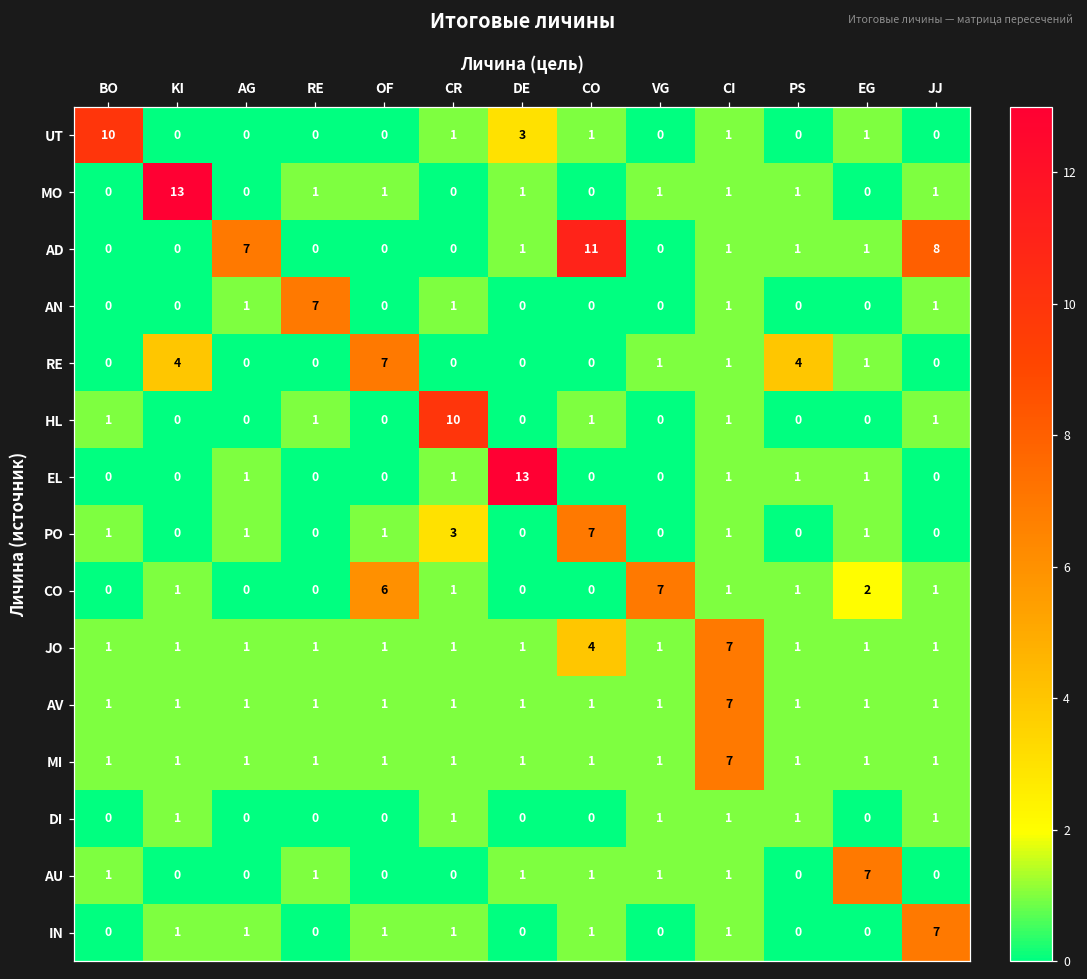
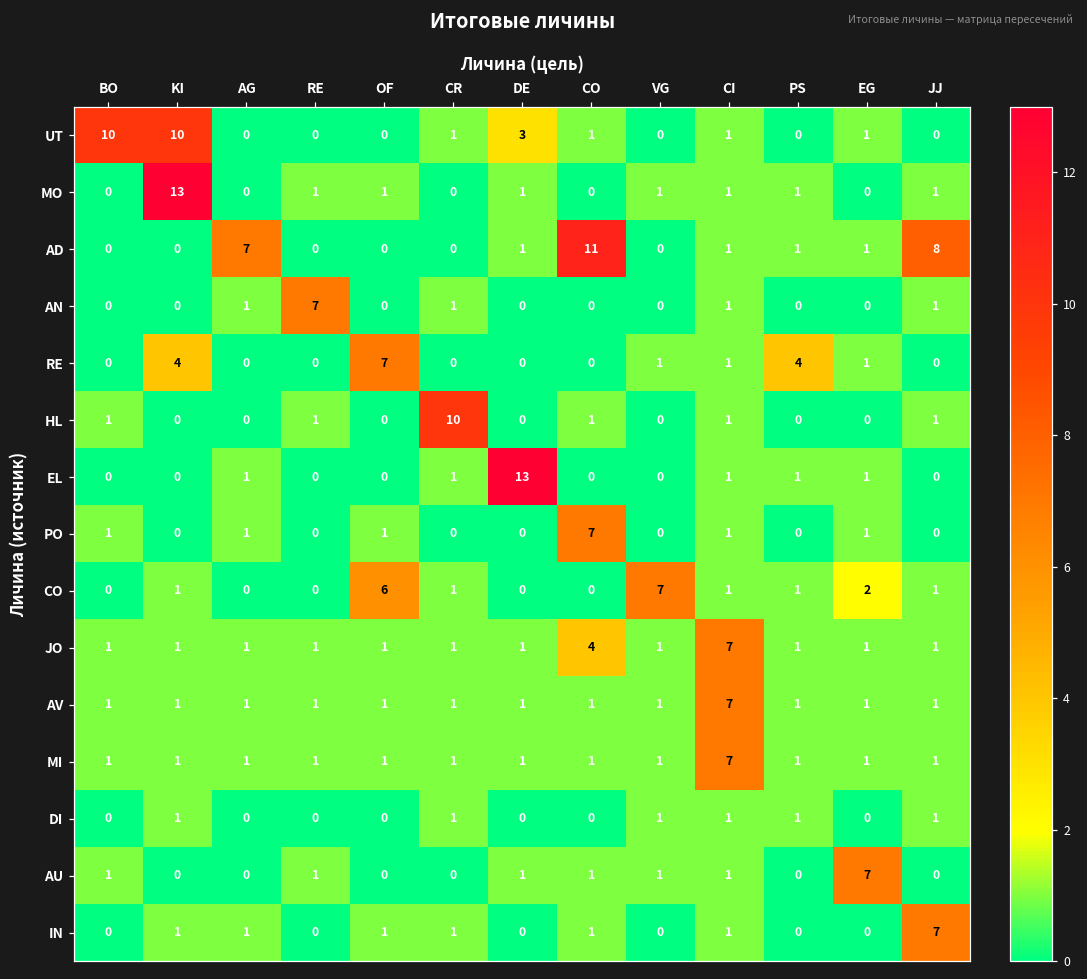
  {
    "UT": {
      "BO": 10,
-     "KI": 0,
+     "KI": 10,
      "AG": 0,
      "RE": 0,
      "OF": 0,
      "CR": 1,
      "DE": 3,
      "CO": 1,
      "VG": 0,
      "CI": 1,
      "PS": 0,
      "EG": 1,
      "JJ": 0
    },
    "MO": {
      "BO": 0,
      "KI": 13,
      "AG": 0,
      "RE": 1,
      "OF": 1,
      "CR": 0,
      "DE": 1,
      "CO": 0,
      "VG": 1,
      "CI": 1,
      "PS": 1,
      "EG": 0,
      "JJ": 1
    },
    "AD": {
      "BO": 0,
      "KI": 0,
      "AG": 7,
      "RE": 0,
      "OF": 0,
      "CR": 0,
      "DE": 1,
      "CO": 11,
      "VG": 0,
      "CI": 1,
      "PS": 1,
      "EG": 1,
      "JJ": 8
    },
    "AN": {
      "BO": 0,
      "KI": 0,
      "AG": 1,
      "RE": 7,
      "OF": 0,
      "CR": 1,
      "DE": 0,
      "CO": 0,
      "VG": 0,
      "CI": 1,
      "PS": 0,
      "EG": 0,
      "JJ": 1
    },
    "RE": {
      "BO": 0,
      "KI": 4,
      "AG": 0,
      "RE": 0,
      "OF": 7,
      "CR": 0,
      "DE": 0,
      "CO": 0,
      "VG": 1,
      "CI": 1,
      "PS": 4,
      "EG": 1,
      "JJ": 0
    },
    "HL": {
      "BO": 1,
      "KI": 0,
      "AG": 0,
      "RE": 1,
      "OF": 0,
      "CR": 10,
      "DE": 0,
      "CO": 1,
      "VG": 0,
      "CI": 1,
      "PS": 0,
      "EG": 0,
      "JJ": 1
    },
    "EL": {
      "BO": 0,
      "KI": 0,
      "AG": 1,
      "RE": 0,
      "OF": 0,
      "CR": 1,
      "DE": 13,
      "CO": 0,
      "VG": 0,
      "CI": 1,
      "PS": 1,
      "EG": 1,
      "JJ": 0
    },
    "PO": {
      "BO": 1,
      "KI": 0,
      "AG": 1,
      "RE": 0,
      "OF": 1,
-     "CR": 3,
+     "CR": 0,
      "DE": 0,
      "CO": 7,
      "VG": 0,
      "CI": 1,
      "PS": 0,
      "EG": 1,
      "JJ": 0
    },
    "CO": {
      "BO": 0,
      "KI": 1,
      "AG": 0,
      "RE": 0,
      "OF": 6,
      "CR": 1,
      "DE": 0,
      "CO": 0,
      "VG": 7,
      "CI": 1,
      "PS": 1,
      "EG": 2,
      "JJ": 1
    },
    "JO": {
      "BO": 1,
      "KI": 1,
      "AG": 1,
      "RE": 1,
      "OF": 1,
      "CR": 1,
      "DE": 1,
      "CO": 4,
      "VG": 1,
      "CI": 7,
      "PS": 1,
      "EG": 1,
      "JJ": 1
    },
    "AV": {
      "BO": 1,
      "KI": 1,
      "AG": 1,
      "RE": 1,
      "OF": 1,
      "CR": 1,
      "DE": 1,
      "CO": 1,
      "VG": 1,
      "CI": 7,
      "PS": 1,
      "EG": 1,
      "JJ": 1
    },
    "MI": {
      "BO": 1,
      "KI": 1,
      "AG": 1,
      "RE": 1,
      "OF": 1,
      "CR": 1,
      "DE": 1,
      "CO": 1,
      "VG": 1,
      "CI": 7,
      "PS": 1,
      "EG": 1,
      "JJ": 1
    },
    "DI": {
      "BO": 0,
      "KI": 1,
      "AG": 0,
      "RE": 0,
      "OF": 0,
      "CR": 1,
      "DE": 0,
      "CO": 0,
      "VG": 1,
      "CI": 1,
      "PS": 1,
      "EG": 0,
      "JJ": 1
    },
    "AU": {
      "BO": 1,
      "KI": 0,
      "AG": 0,
      "RE": 1,
      "OF": 0,
      "CR": 0,
      "DE": 1,
      "CO": 1,
      "VG": 1,
      "CI": 1,
      "PS": 0,
      "EG": 7,
      "JJ": 0
    },
    "IN": {
      "BO": 0,
      "KI": 1,
      "AG": 1,
      "RE": 0,
      "OF": 1,
      "CR": 1,
      "DE": 0,
      "CO": 1,
      "VG": 0,
      "CI": 1,
      "PS": 0,
      "EG": 0,
      "JJ": 7
    }
  }
